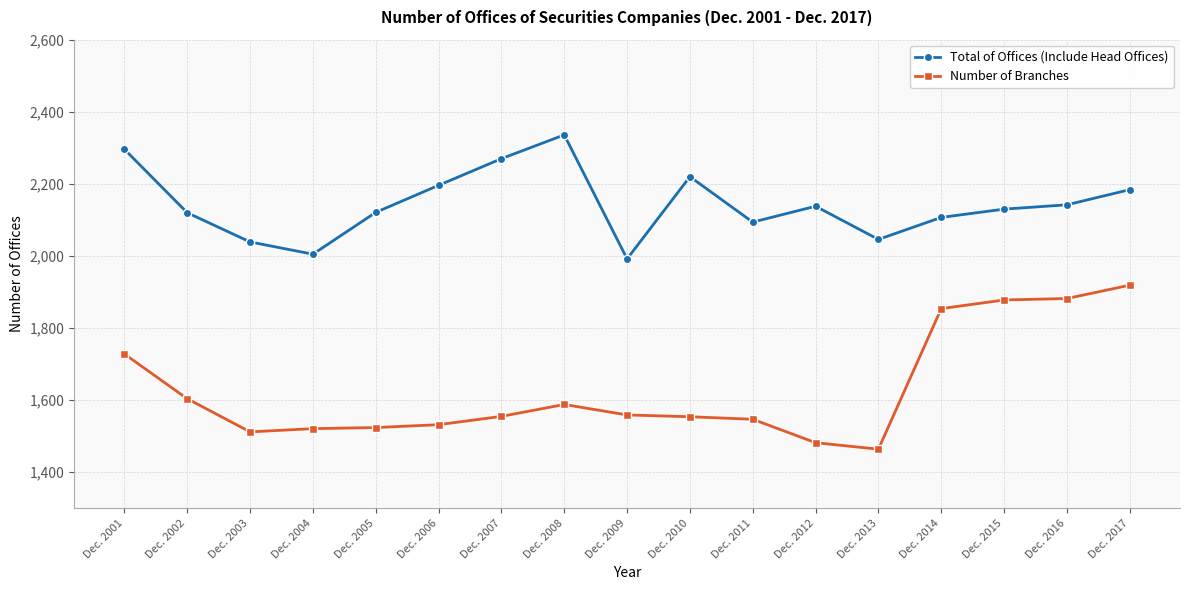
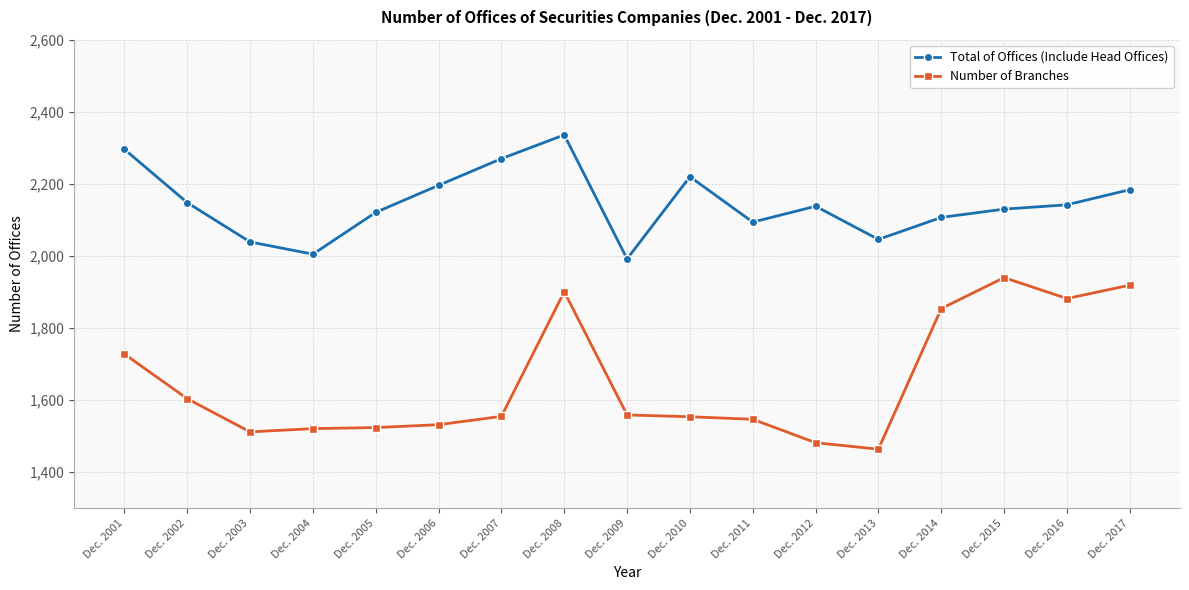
  {
    "Total of Offices (Include Head Offices)": {
      "Dec. 2001": "2,300",
-     "Dec. 2002": "2,120",
+     "Dec. 2002": "2,150",
      "Dec. 2003": "2,040",
      "Dec. 2004": "2,010",
      "Dec. 2005": "2,120",
      "Dec. 2006": "2,200",
      "Dec. 2007": "2,270",
      "Dec. 2008": "2,340",
      "Dec. 2009": "1,990",
      "Dec. 2010": "2,220",
      "Dec. 2011": "2,090",
      "Dec. 2012": "2,140",
      "Dec. 2013": "2,050",
      "Dec. 2014": "2,110",
      "Dec. 2015": "2,130",
      "Dec. 2016": "2,140",
      "Dec. 2017": "2,180"
    },
    "Number of Branches": {
      "Dec. 2001": "1,730",
      "Dec. 2002": "1,600",
      "Dec. 2003": "1,510",
      "Dec. 2004": "1,520",
      "Dec. 2005": "1,520",
      "Dec. 2006": "1,530",
      "Dec. 2007": "1,560",
-     "Dec. 2008": "1,590",
+     "Dec. 2008": "1,900",
      "Dec. 2009": "1,560",
      "Dec. 2010": "1,550",
      "Dec. 2011": "1,550",
      "Dec. 2012": "1,480",
      "Dec. 2013": "1,460",
      "Dec. 2014": "1,850",
-     "Dec. 2015": "1,880",
+     "Dec. 2015": "1,940",
      "Dec. 2016": "1,880",
      "Dec. 2017": "1,920"
    }
  }
